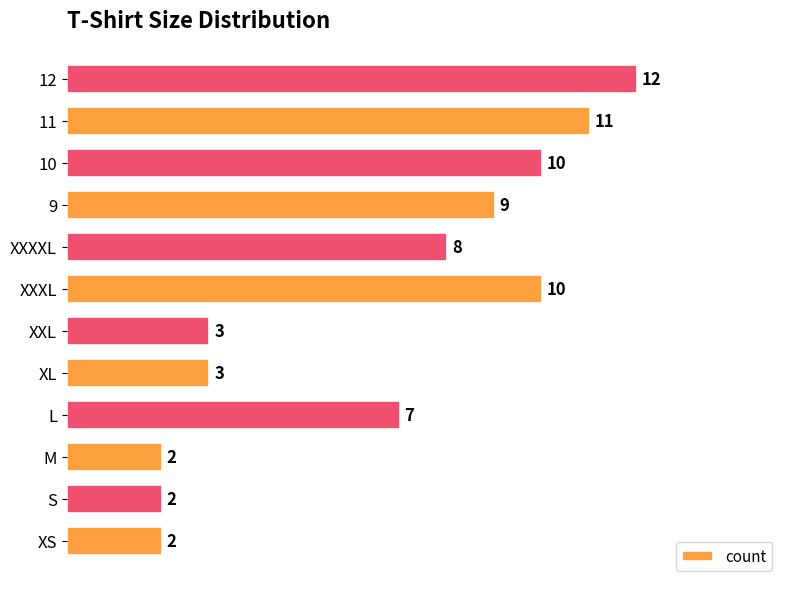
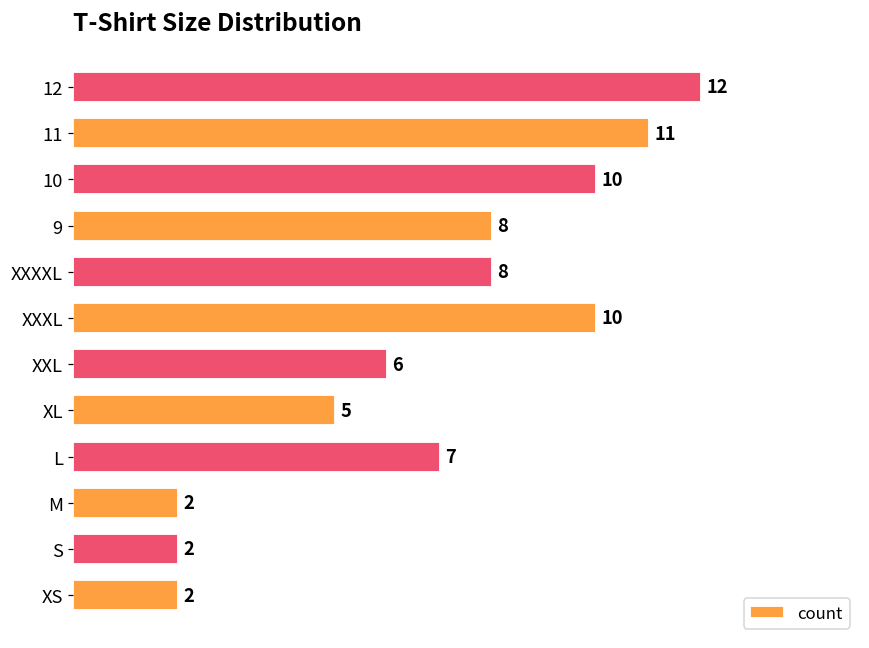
  {
    "12": 12,
    "11": 11,
    "10": 10,
-   "9": 9,
+   "9": 8,
    "XXXXL": 8,
    "XXXL": 10,
-   "XXL": 3,
-   "XL": 3,
+   "XXL": 6,
+   "XL": 5,
    "L": 7,
    "M": 2,
    "S": 2,
    "XS": 2
  }
